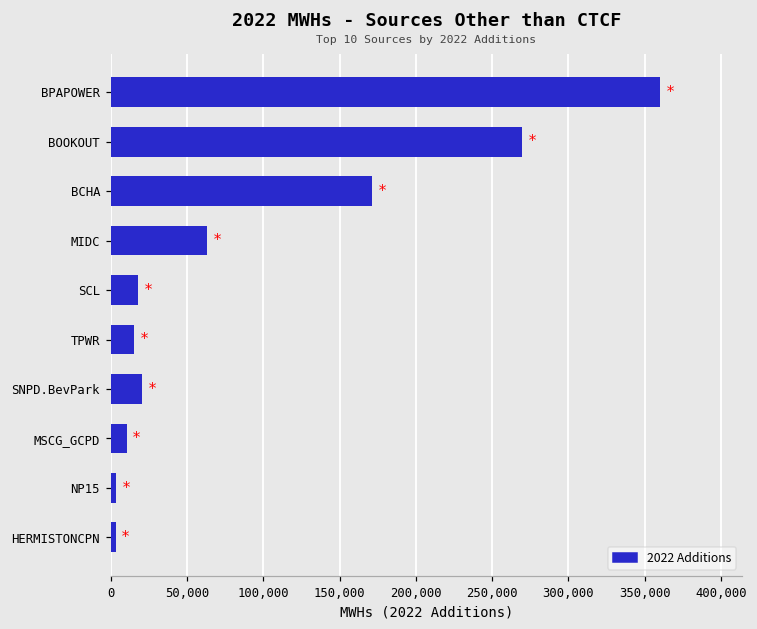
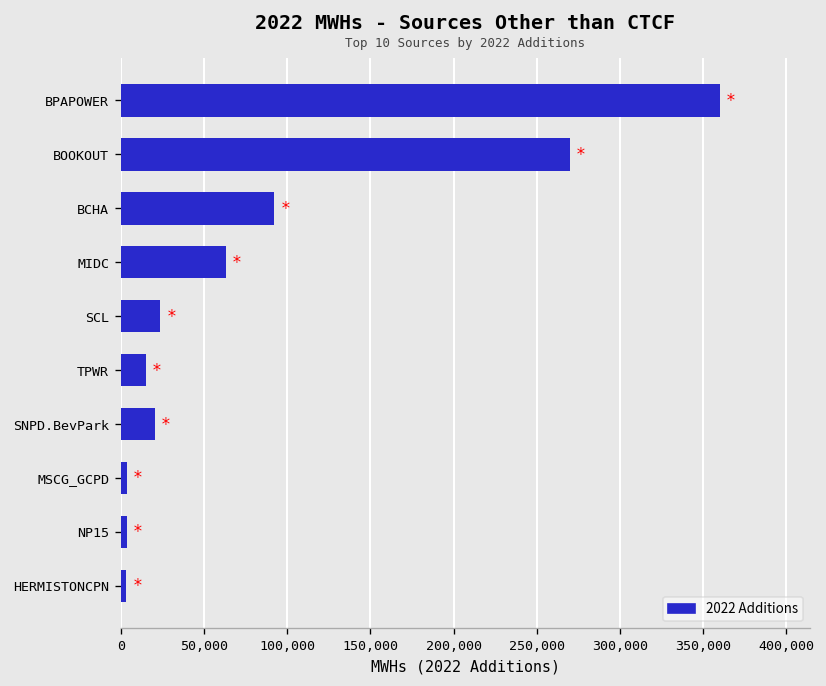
  {
    "BPAPOWER": "360,000",
    "BOOKOUT": "270,000",
-   "BCHA": "171,000",
+   "BCHA": "92,000",
    "MIDC": "63,000",
-   "SCL": "18,000",
+   "SCL": "24,000",
    "TPWR": "15,000",
    "SNPD.BevPark": "20,000",
-   "MSCG_GCPD": "10,000",
+   "MSCG_GCPD": "4,000",
    "NP15": "4,000",
    "HERMISTONCPN": "3,000"
  }
